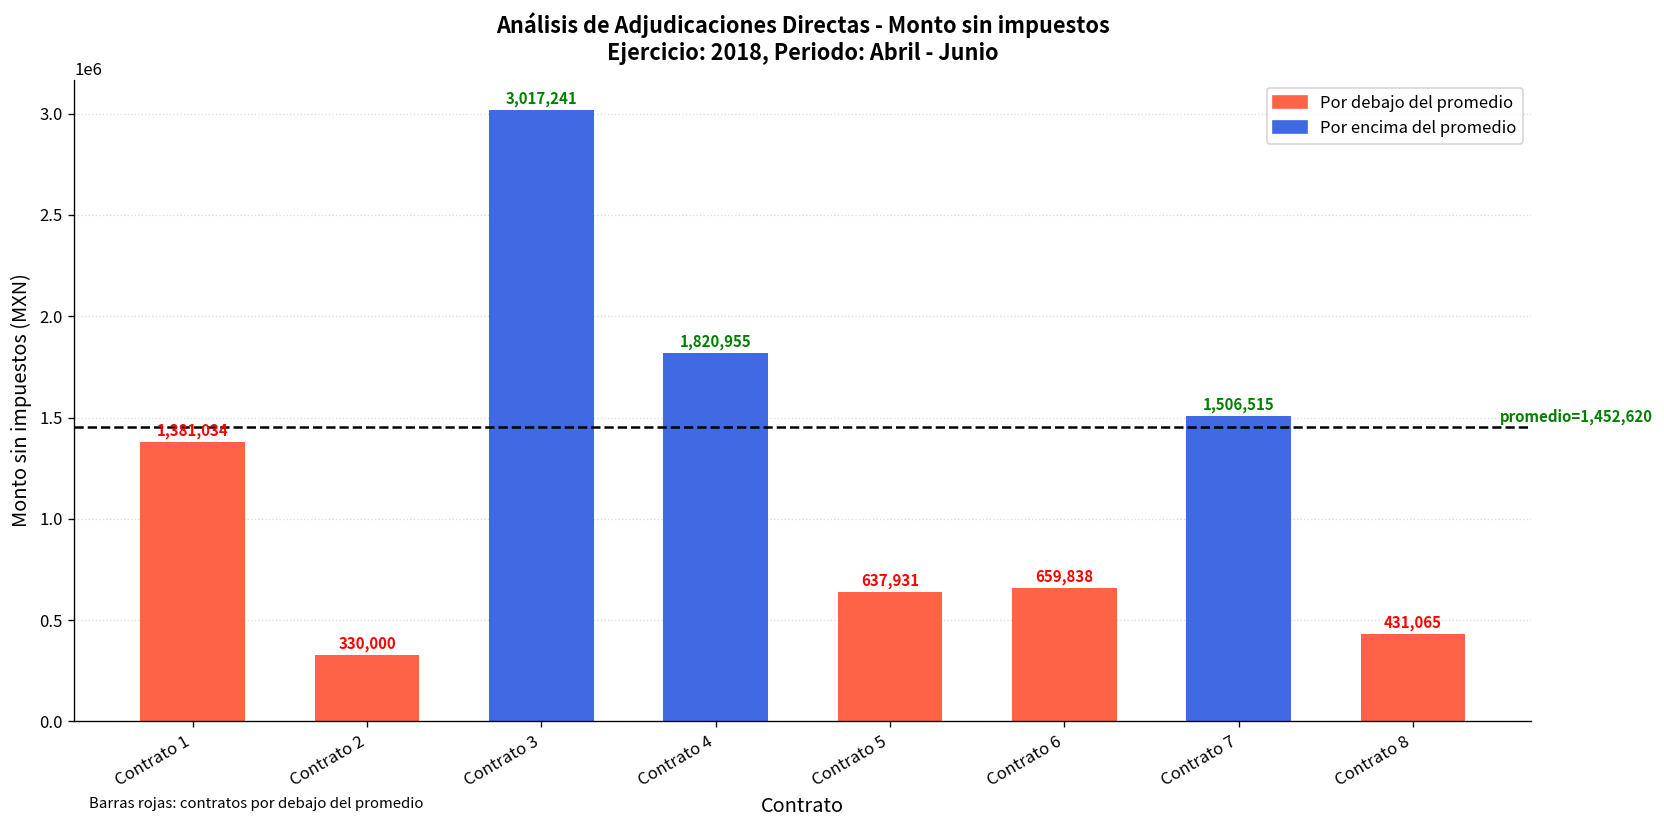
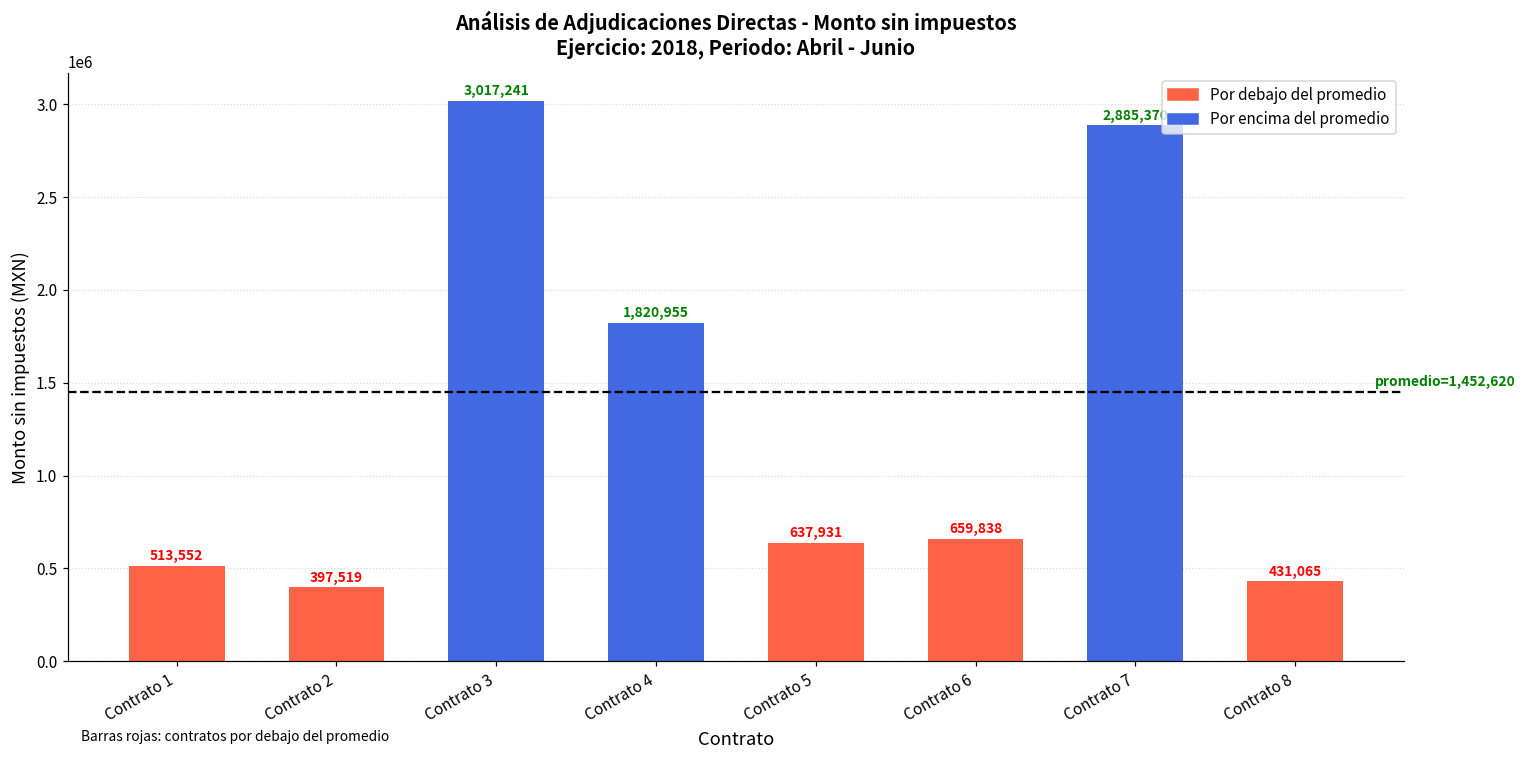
  {
-   "Contrato 1": "1,381,034",
-   "Contrato 2": "330,000",
+   "Contrato 1": "513,552",
+   "Contrato 2": "397,519",
    "Contrato 3": "3,017,241",
    "Contrato 4": "1,820,955",
    "Contrato 5": "637,931",
    "Contrato 6": "659,838",
-   "Contrato 7": "1510000",
+   "Contrato 7": "2890000",
    "Contrato 8": "431,065"
  }
